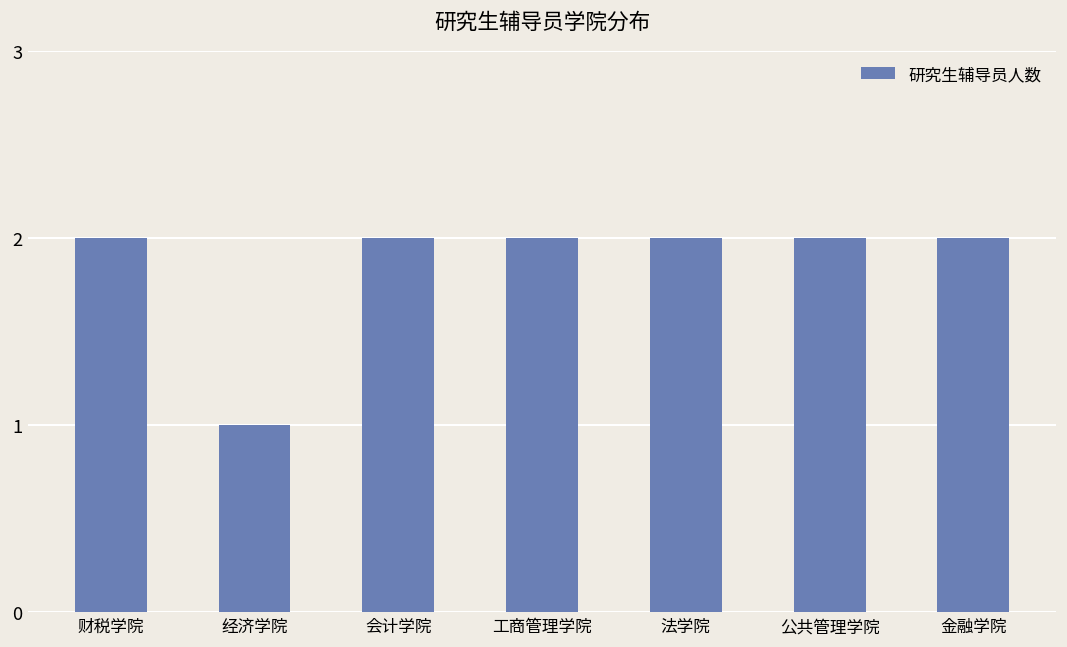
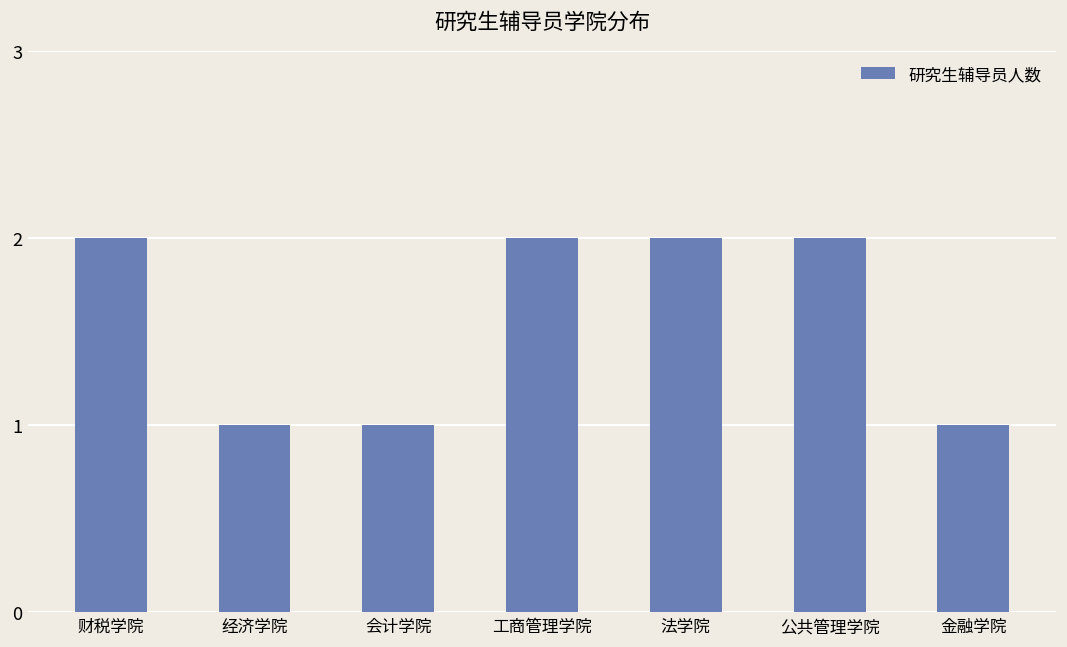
  {
    "财税学院": 2,
    "经济学院": 1,
-   "会计学院": 2,
+   "会计学院": 1,
    "工商管理学院": 2,
    "法学院": 2,
    "公共管理学院": 2,
-   "金融学院": 2
+   "金融学院": 1
  }
